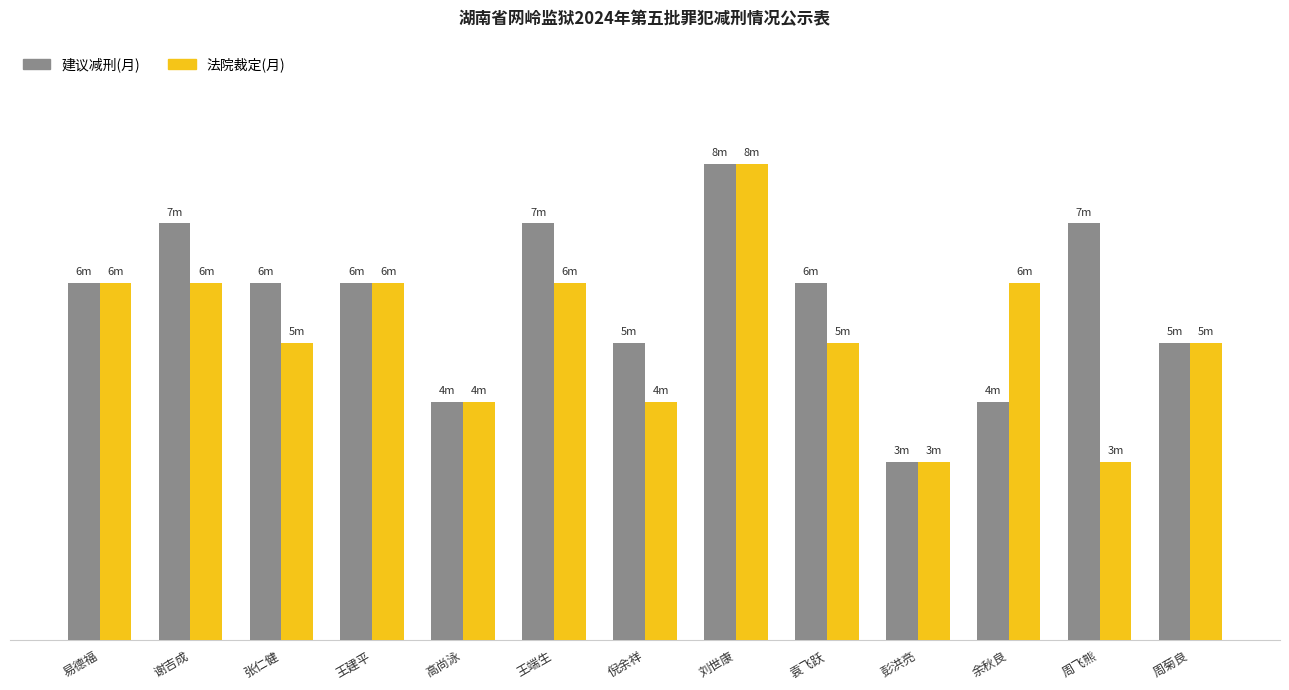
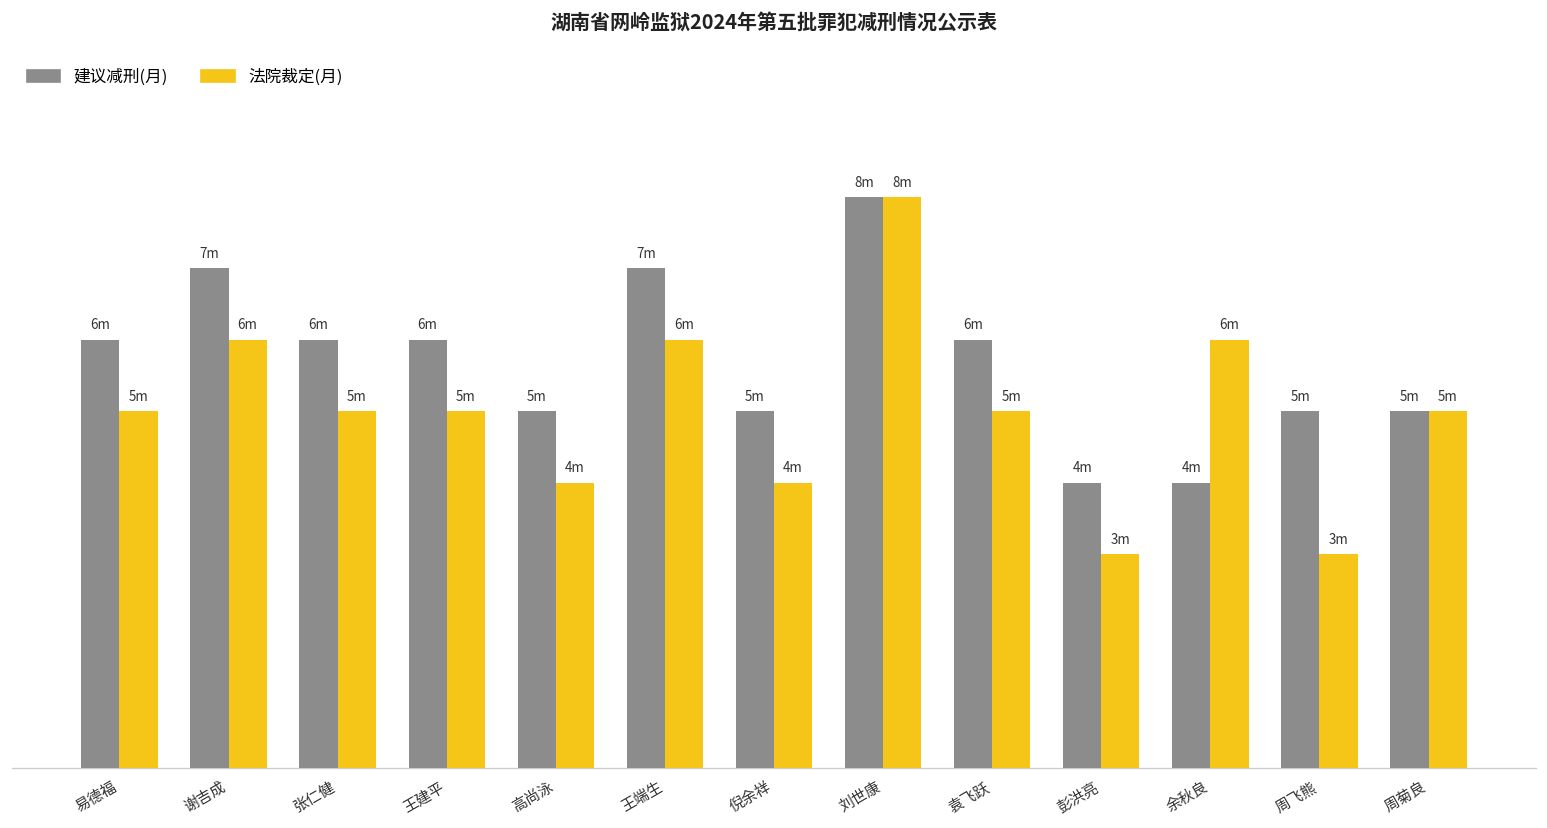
  {
    "建议减刑(月)": {
      "易德福": "6m",
      "谢吉成": "7m",
      "张仁健": "6m",
      "王建平": "6m",
-     "高尚泳": "4m",
+     "高尚泳": "5m",
      "王端生": "7m",
      "倪余祥": "5m",
      "刘世康": "8m",
      "袁飞跃": "6m",
-     "彭洪亮": "3m",
+     "彭洪亮": "4m",
      "余秋良": "4m",
-     "周飞熊": "7m",
+     "周飞熊": "5m",
      "周菊良": "5m"
    },
    "法院裁定(月)": {
-     "易德福": "6m",
+     "易德福": "5m",
      "谢吉成": "6m",
      "张仁健": "5m",
-     "王建平": "6m",
+     "王建平": "5m",
      "高尚泳": "4m",
      "王端生": "6m",
      "倪余祥": "4m",
      "刘世康": "8m",
      "袁飞跃": "5m",
      "彭洪亮": "3m",
      "余秋良": "6m",
      "周飞熊": "3m",
      "周菊良": "5m"
    }
  }
